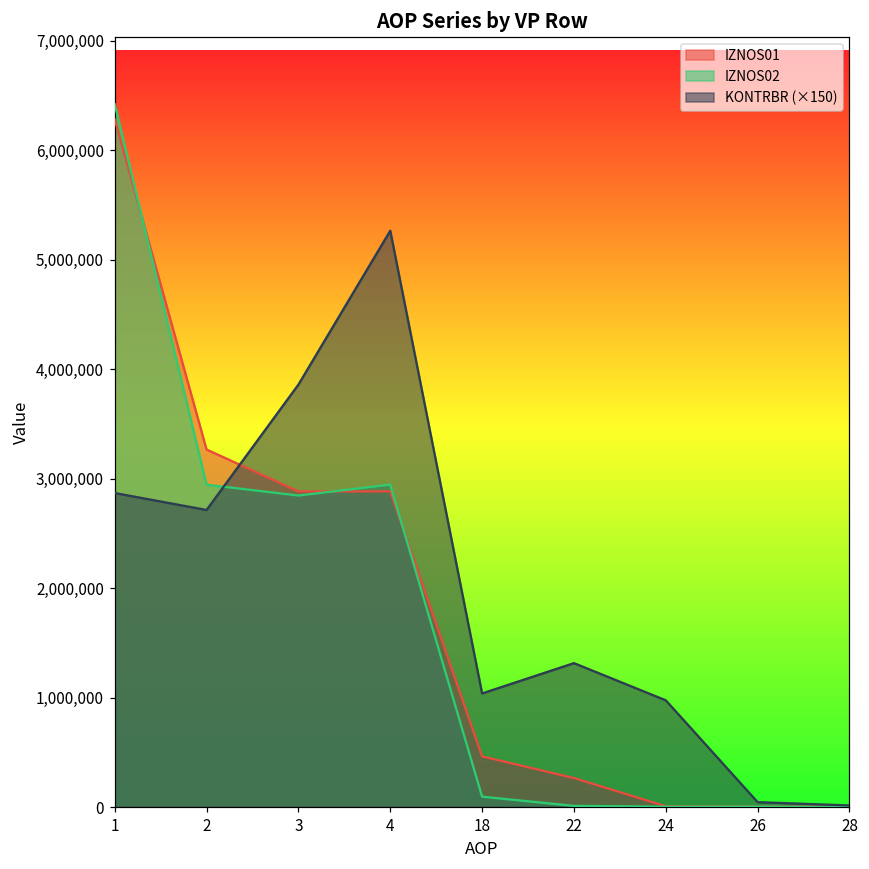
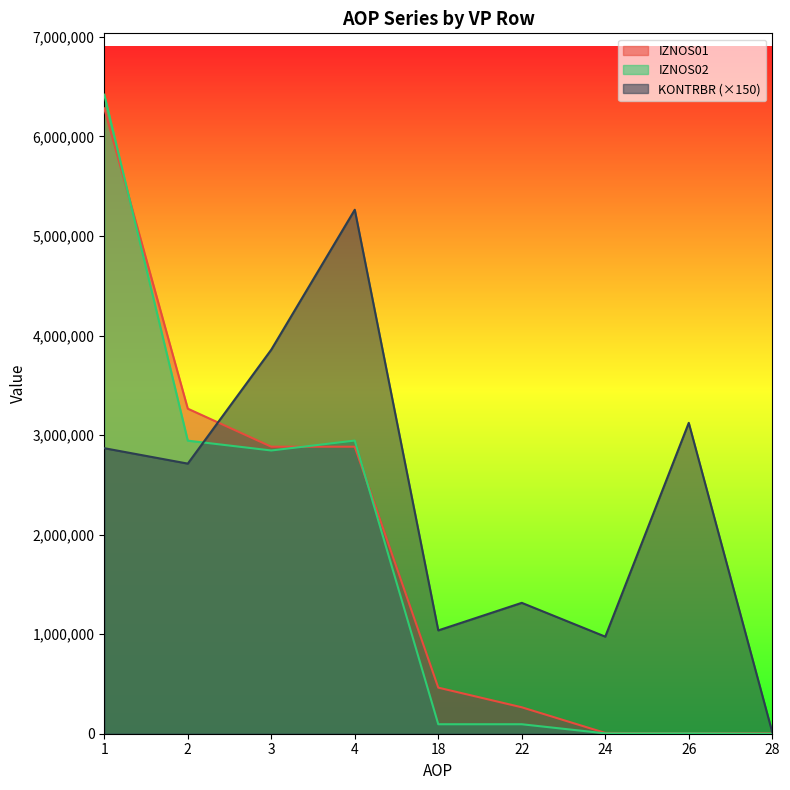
  {
    "IZNOS01": {
      "1": "6,300,000",
      "2": "3,300,000",
      "3": "2,900,000",
      "4": "2,900,000",
      "18": "500,000",
      "22": "300,000"
    },
    "IZNOS02": {
      "1": "6,400,000",
      "2": "2,900,000",
      "3": "2,800,000",
      "4": "2,900,000",
      "18": "100,000",
-     "22": "0"
+     "22": "100,000"
    },
    "KONTRBR (×150)": {
      "1": "2,900,000",
      "2": "2,700,000",
      "3": "3,900,000",
      "4": "5,300,000",
      "18": "1,000,000",
      "22": "1,300,000",
      "24": "1,000,000",
-     "26": "0"
+     "26": "3,100,000"
    }
  }
